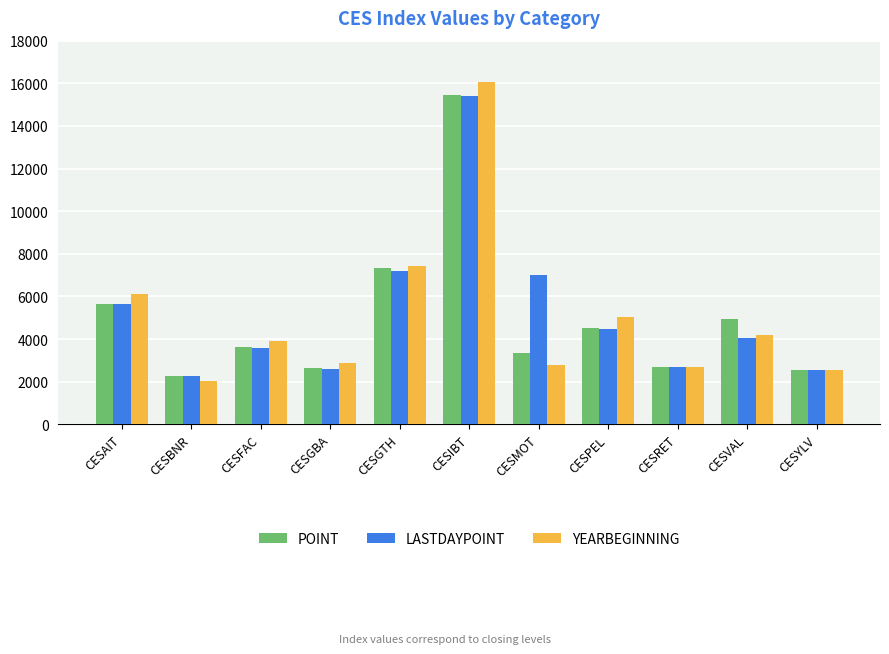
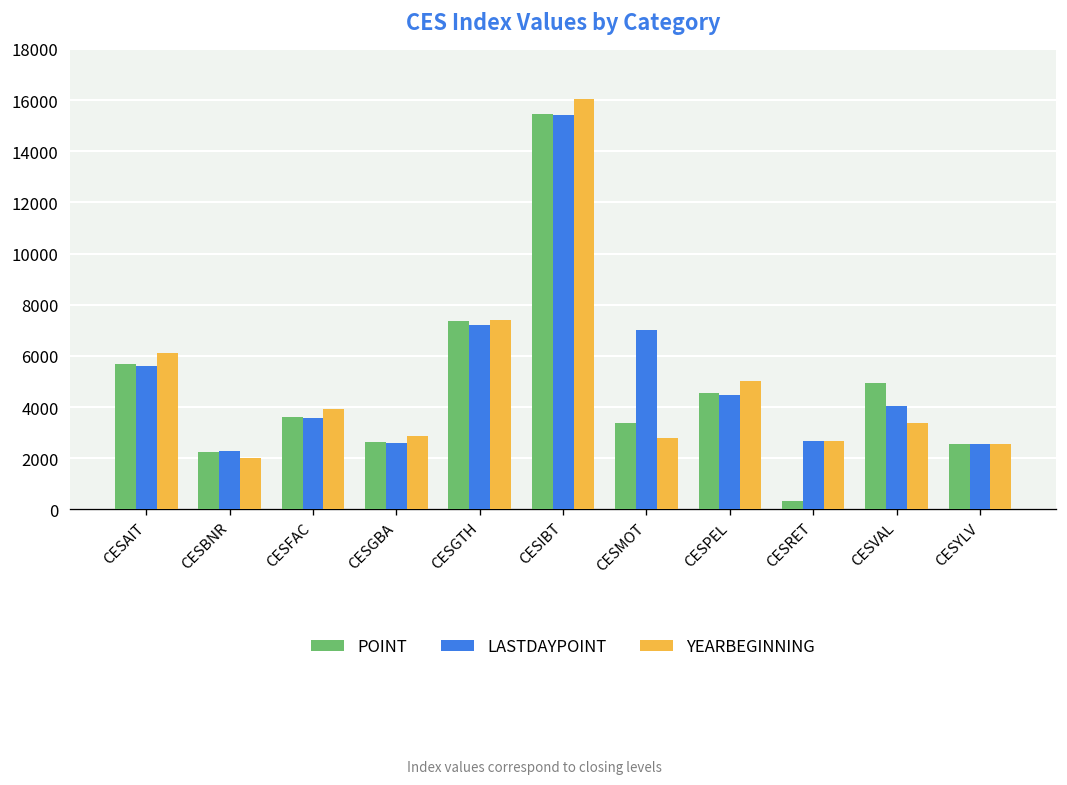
  {
    "POINT": {
      "CESAIT": 5700,
      "CESBNR": 2300,
      "CESFAC": 3600,
      "CESGBA": 2600,
      "CESGTH": 7400,
      "CESIBT": 15500,
      "CESMOT": 3400,
      "CESPEL": 4500,
-     "CESRET": 2700,
+     "CESRET": 300,
      "CESVAL": 4900,
      "CESYLV": 2600
    },
    "LASTDAYPOINT": {
      "CESAIT": 5600,
      "CESBNR": 2300,
      "CESFAC": 3600,
      "CESGBA": 2600,
      "CESGTH": 7200,
      "CESIBT": 15400,
      "CESMOT": 7000,
      "CESPEL": 4500,
      "CESRET": 2700,
      "CESVAL": 4000,
      "CESYLV": 2500
    },
    "YEARBEGINNING": {
      "CESAIT": 6100,
      "CESBNR": 2000,
      "CESFAC": 3900,
      "CESGBA": 2900,
      "CESGTH": 7400,
      "CESIBT": 16100,
      "CESMOT": 2800,
      "CESPEL": 5000,
      "CESRET": 2700,
-     "CESVAL": 4200,
+     "CESVAL": 3400,
      "CESYLV": 2600
    }
  }
